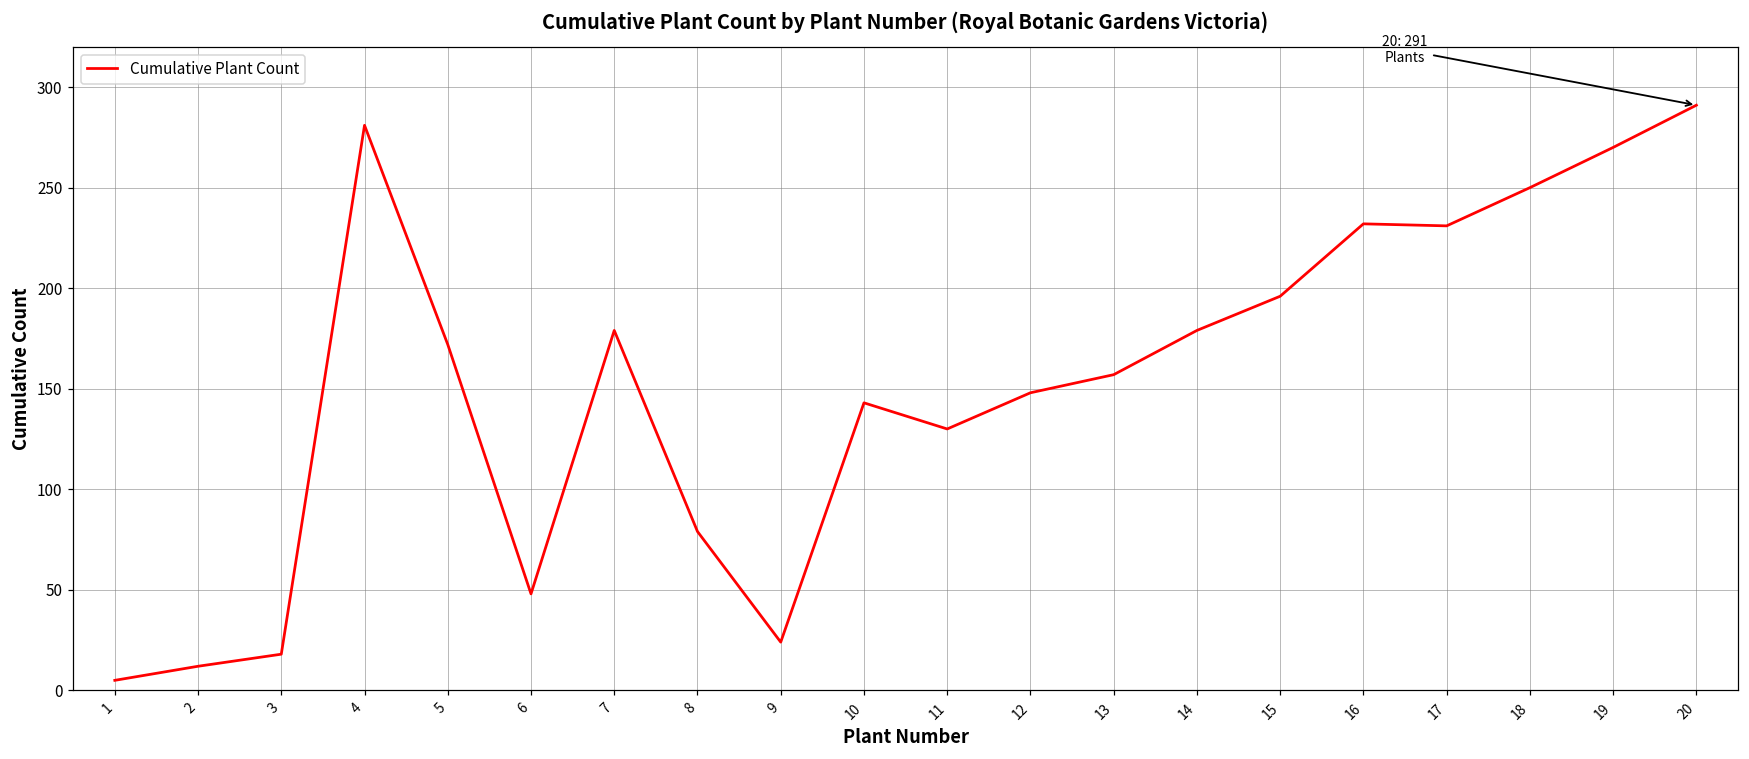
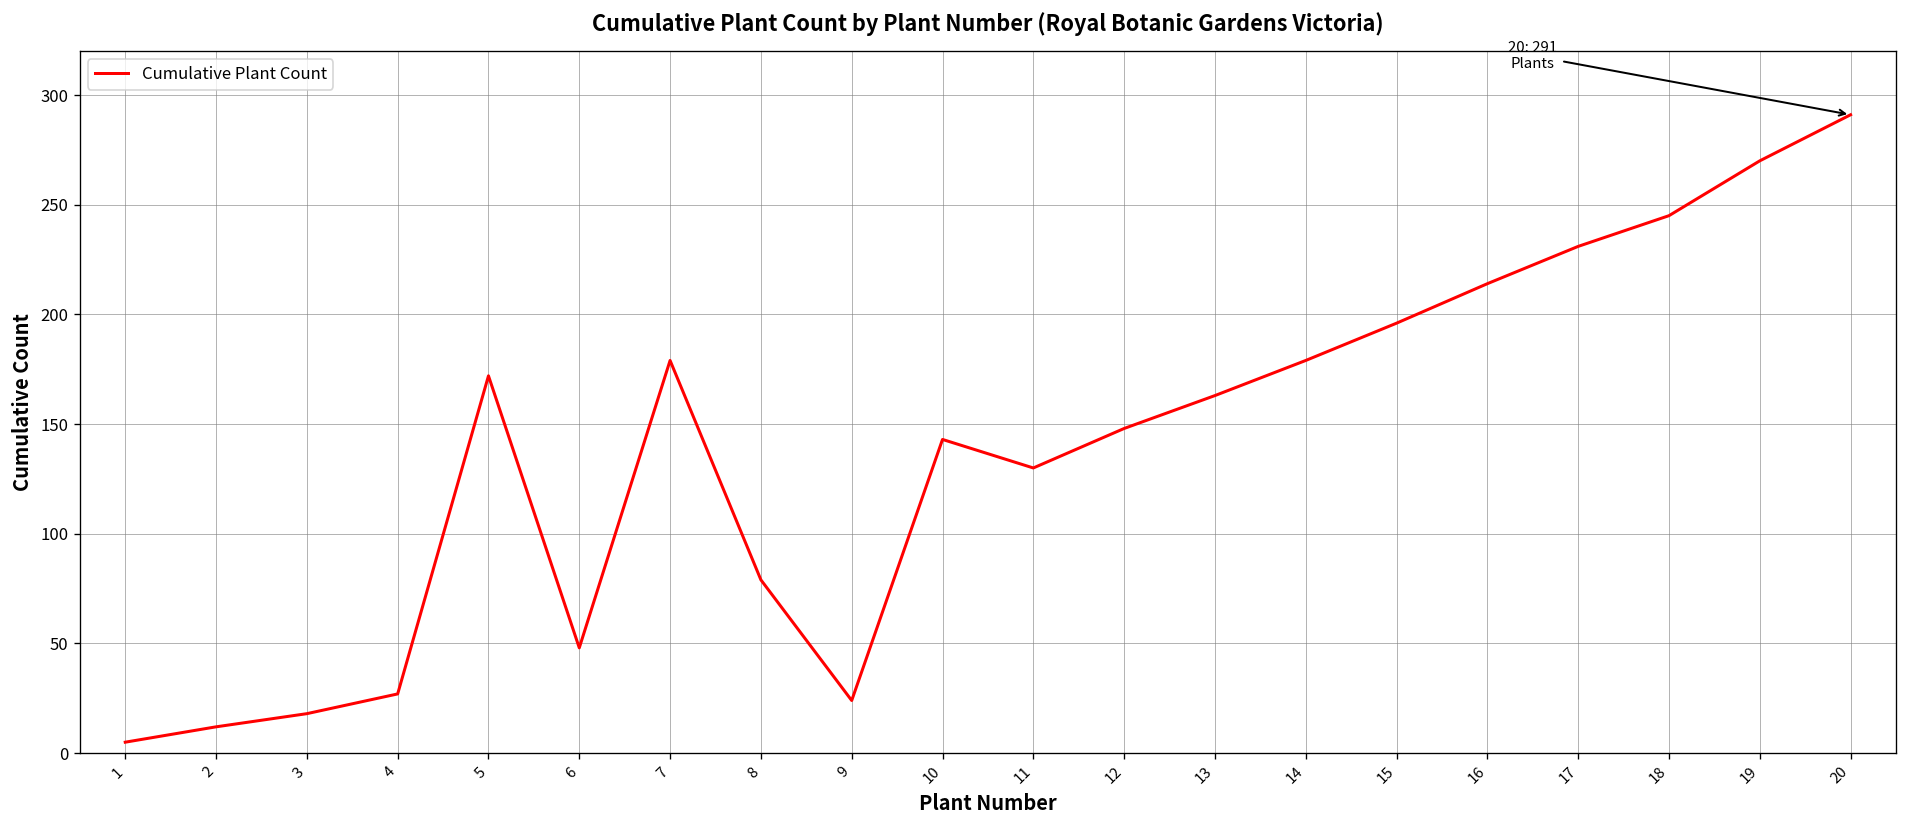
  {
    "1": 5,
    "2": 12,
    "3": 18,
-   "4": 281,
+   "4": 27,
    "5": 172,
    "6": 48,
    "7": 179,
    "8": 79,
    "9": 24,
    "10": 143,
    "11": 130,
    "12": 148,
-   "13": 157,
+   "13": 163,
    "14": 179,
    "15": 196,
-   "16": 232,
+   "16": 214,
    "17": 231,
-   "18": 250,
+   "18": 245,
    "19": 270
  }
